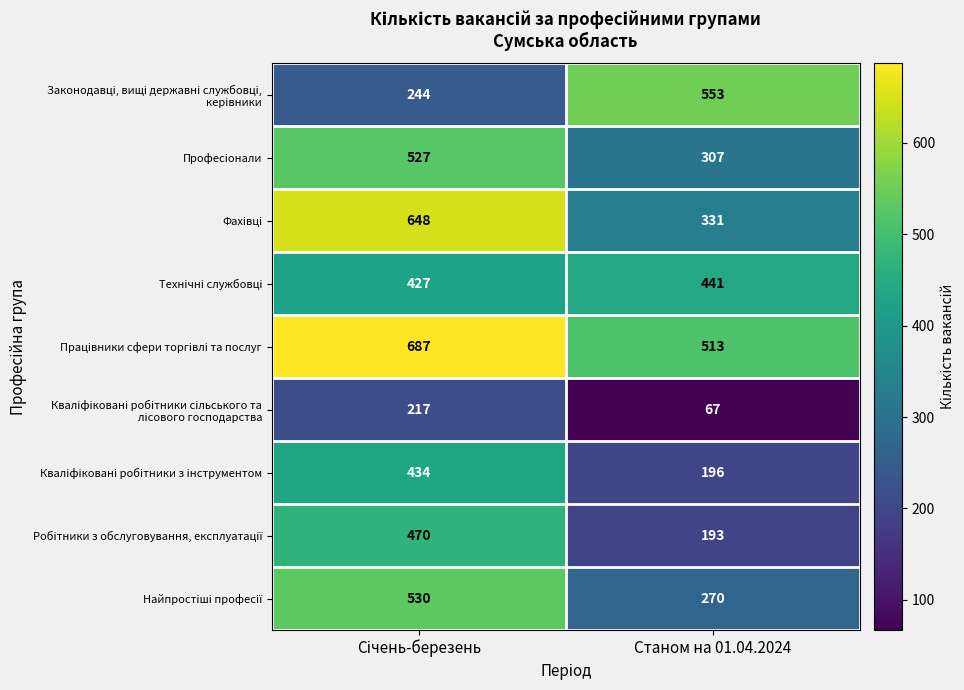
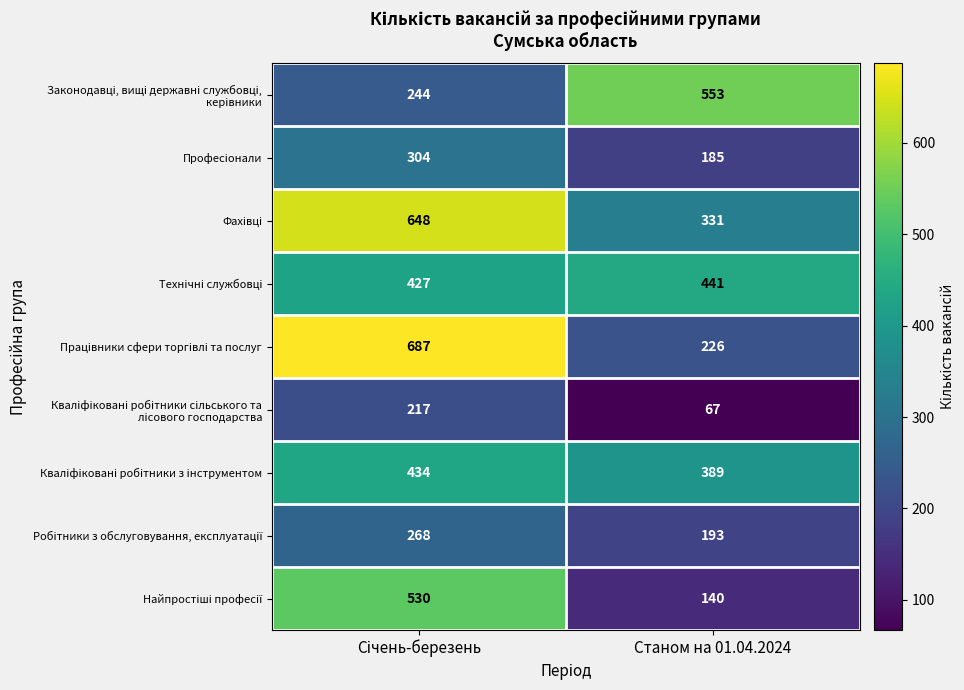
  {
    "Законодавці, вищі державні службовці, керівники": {
      "Січень-березень": 244,
      "Станом на 01.04.2024": 553
    },
    "Професіонали": {
-     "Січень-березень": 527,
-     "Станом на 01.04.2024": 307
+     "Січень-березень": 304,
+     "Станом на 01.04.2024": 185
    },
    "Фахівці": {
      "Січень-березень": 648,
      "Станом на 01.04.2024": 331
    },
    "Технічні службовці": {
      "Січень-березень": 427,
      "Станом на 01.04.2024": 441
    },
    "Працівники сфери торгівлі та послуг": {
      "Січень-березень": 687,
-     "Станом на 01.04.2024": 513
+     "Станом на 01.04.2024": 226
    },
    "Кваліфіковані робітники сільського та лісового господарства": {
      "Січень-березень": 217,
      "Станом на 01.04.2024": 67
    },
    "Кваліфіковані робітники з інструментом": {
      "Січень-березень": 434,
-     "Станом на 01.04.2024": 196
+     "Станом на 01.04.2024": 389
    },
    "Робітники з обслуговування, експлуатації": {
-     "Січень-березень": 470,
+     "Січень-березень": 268,
      "Станом на 01.04.2024": 193
    },
    "Найпростіші професії": {
      "Січень-березень": 530,
-     "Станом на 01.04.2024": 270
+     "Станом на 01.04.2024": 140
    }
  }
